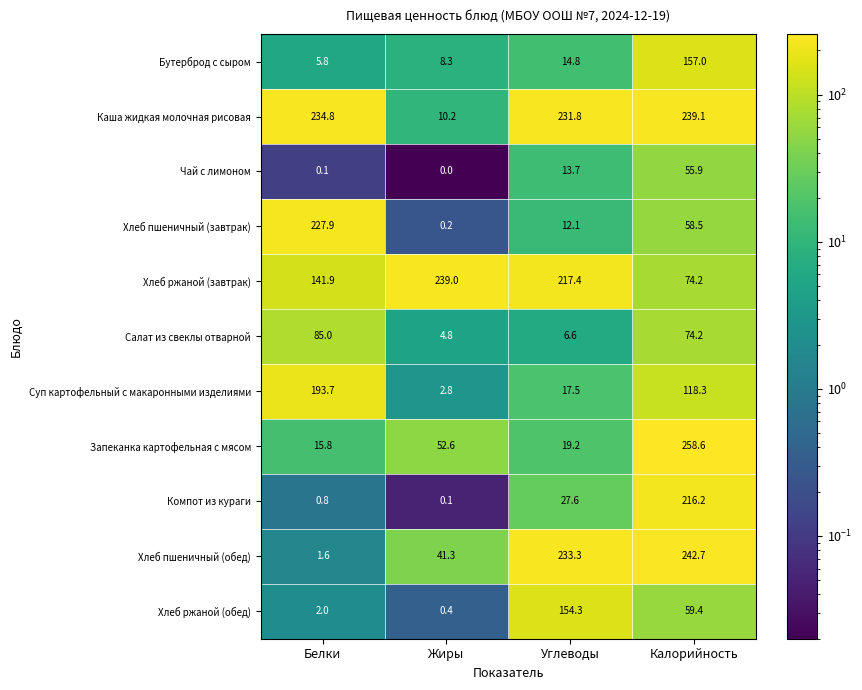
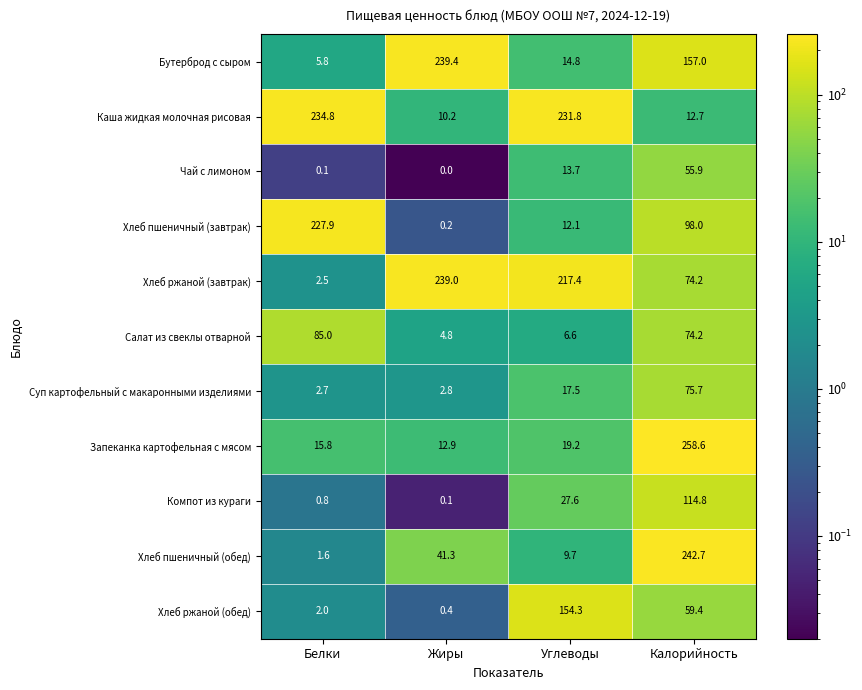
  {
    "Бутерброд с сыром": {
      "Белки": 5.8,
-     "Жиры": 8.3,
+     "Жиры": 239.4,
      "Углеводы": 14.8,
      "Калорийность": 157.0
    },
    "Каша жидкая молочная рисовая": {
      "Белки": 234.8,
      "Жиры": 10.2,
      "Углеводы": 231.8,
-     "Калорийность": 239.1
+     "Калорийность": 12.7
    },
    "Чай с лимоном": {
      "Белки": 0.1,
      "Жиры": 0.0,
      "Углеводы": 13.7,
      "Калорийность": 55.9
    },
    "Хлеб пшеничный (завтрак)": {
      "Белки": 227.9,
      "Жиры": 0.2,
      "Углеводы": 12.1,
-     "Калорийность": 58.5
+     "Калорийность": 98.0
    },
    "Хлеб ржаной (завтрак)": {
-     "Белки": 141.9,
+     "Белки": 2.5,
      "Жиры": 239.0,
      "Углеводы": 217.4,
      "Калорийность": 74.2
    },
    "Салат из свеклы отварной": {
      "Белки": 85.0,
      "Жиры": 4.8,
      "Углеводы": 6.6,
      "Калорийность": 74.2
    },
    "Суп картофельный с макаронными изделиями": {
-     "Белки": 193.7,
+     "Белки": 2.7,
      "Жиры": 2.8,
      "Углеводы": 17.5,
-     "Калорийность": 118.3
+     "Калорийность": 75.7
    },
    "Запеканка картофельная с мясом": {
      "Белки": 15.8,
-     "Жиры": 52.6,
+     "Жиры": 12.9,
      "Углеводы": 19.2,
      "Калорийность": 258.6
    },
    "Компот из кураги": {
      "Белки": 0.8,
      "Жиры": 0.1,
      "Углеводы": 27.6,
-     "Калорийность": 216.2
+     "Калорийность": 114.8
    },
    "Хлеб пшеничный (обед)": {
      "Белки": 1.6,
      "Жиры": 41.3,
-     "Углеводы": 233.3,
+     "Углеводы": 9.7,
      "Калорийность": 242.7
    },
    "Хлеб ржаной (обед)": {
      "Белки": 2.0,
      "Жиры": 0.4,
      "Углеводы": 154.3,
      "Калорийность": 59.4
    }
  }
